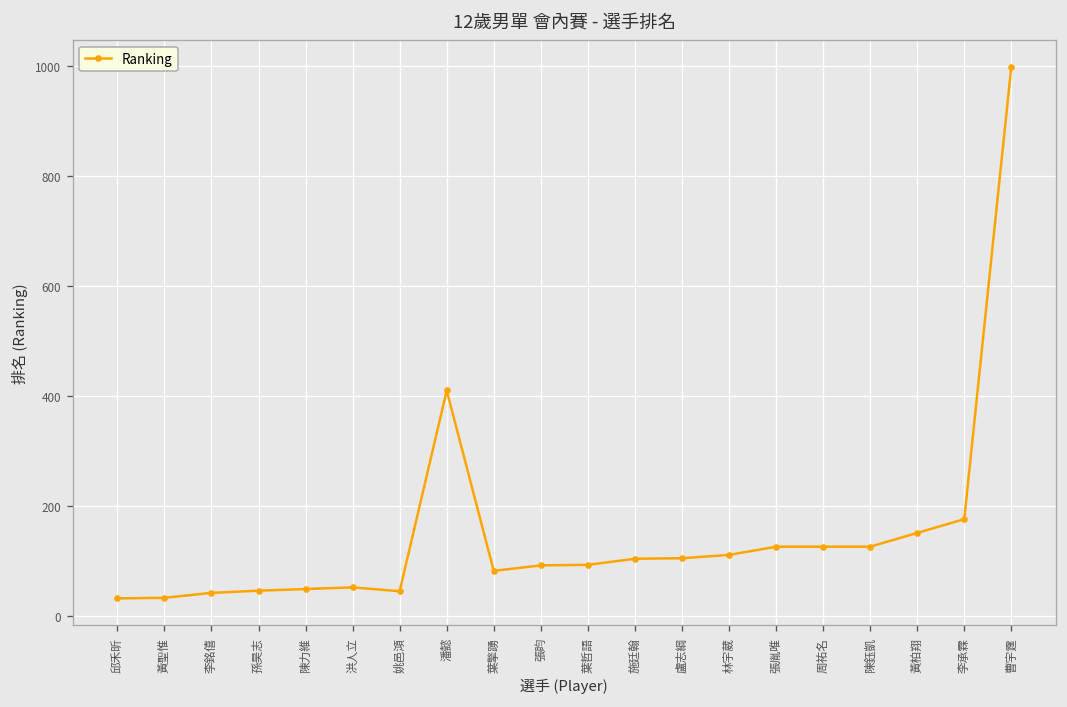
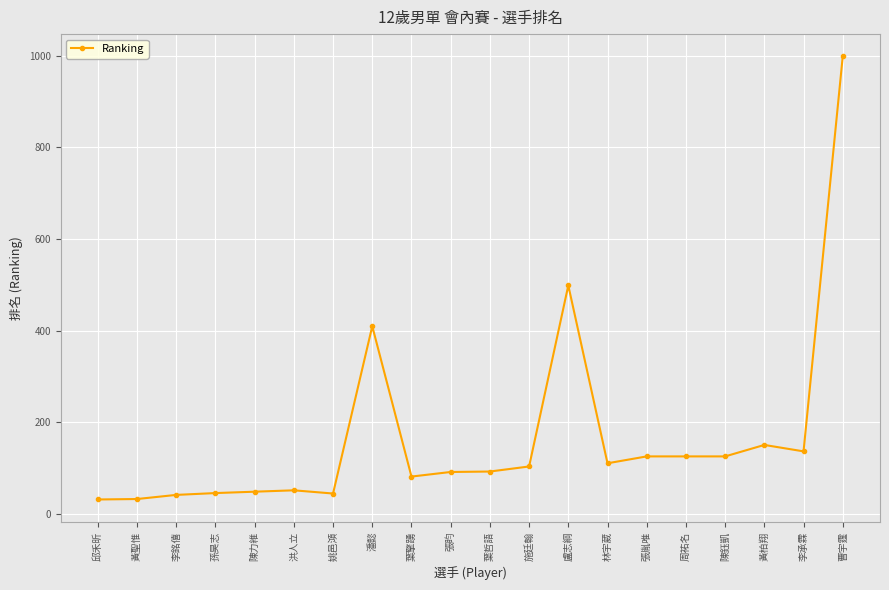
  {
    "邱禾昕": 30,
    "黃聖惟": 30,
    "李銘僖": 40,
    "孫昊志": 50,
    "陳力維": 50,
    "洪人立": 50,
    "姚邑澒": 50,
    "潘懿": 410,
    "葉擎踴": 80,
    "張盷": 90,
    "葉哲語": 90,
    "施廷翰": 100,
-   "盧志綱": 110,
+   "盧志綱": 500,
    "林宇葳": 110,
    "張胤唯": 130,
    "周祐名": 130,
    "陳鈺凱": 130,
    "黃柏翔": 150,
-   "李承霖": 180,
+   "李承霖": 140,
    "曹宇霆": 1000
  }
